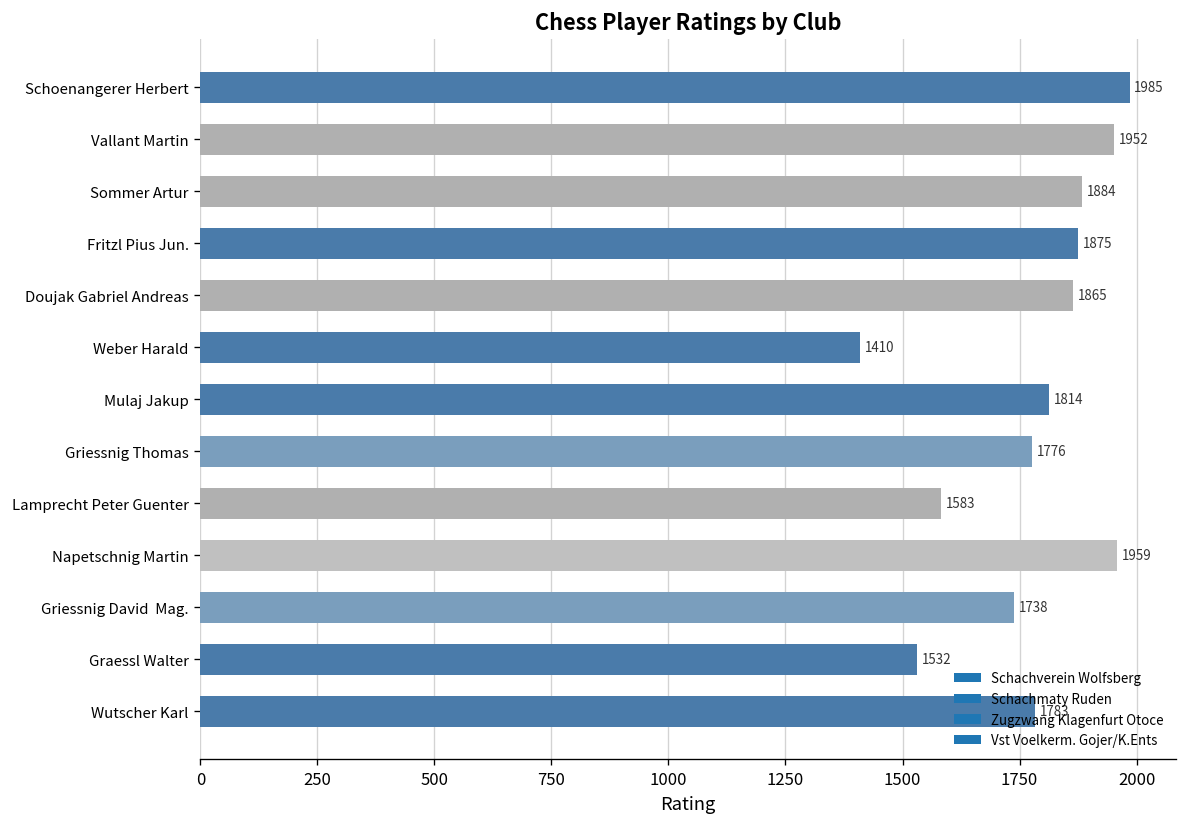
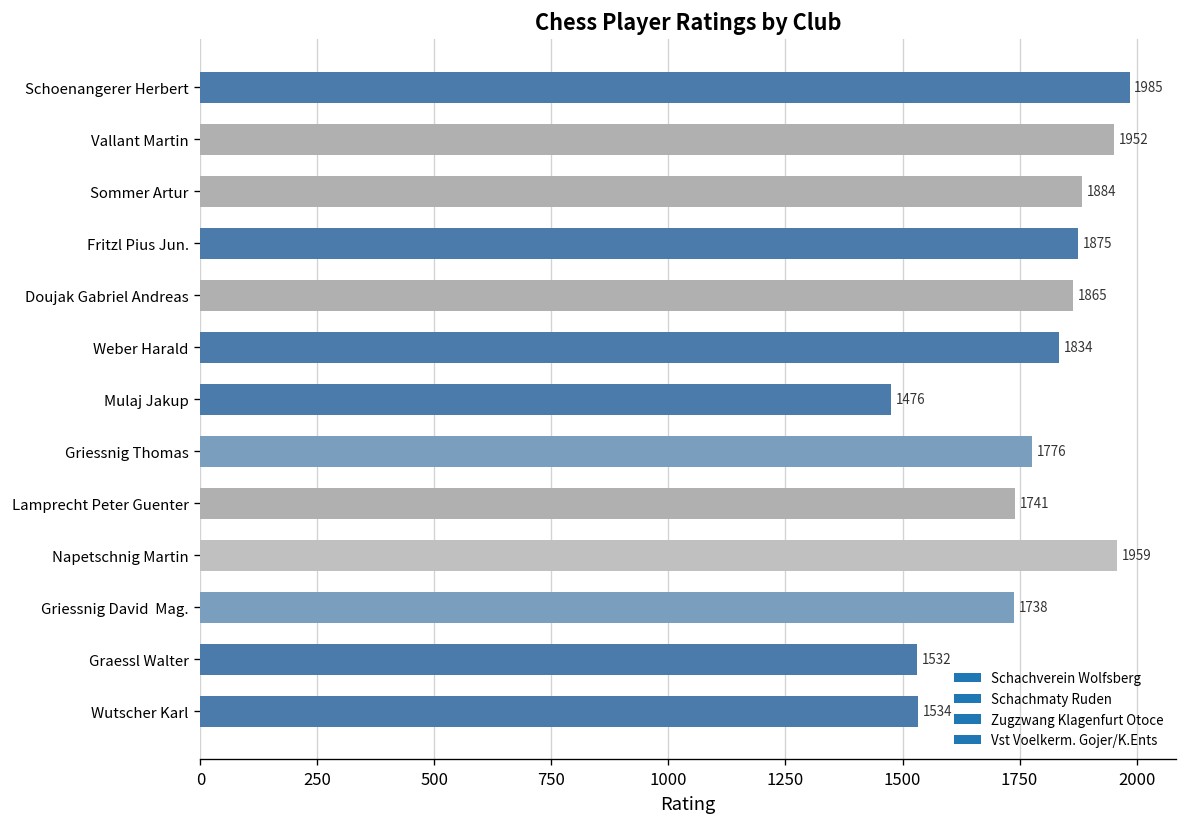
  {
    "Schoenangerer Herbert": 1985,
    "Vallant Martin": 1952,
    "Sommer Artur": 1884,
    "Fritzl Pius Jun.": 1875,
    "Doujak Gabriel Andreas": 1865,
-   "Weber Harald": 1410,
-   "Mulaj Jakup": 1814,
+   "Weber Harald": 1834,
+   "Mulaj Jakup": 1476,
    "Griessnig Thomas": 1776,
-   "Lamprecht Peter Guenter": 1583,
+   "Lamprecht Peter Guenter": 1741,
    "Napetschnig Martin": 1959,
    "Griessnig David Mag.": 1738,
    "Graessl Walter": 1532,
-   "Wutscher Karl": 1783
+   "Wutscher Karl": 1534
  }
